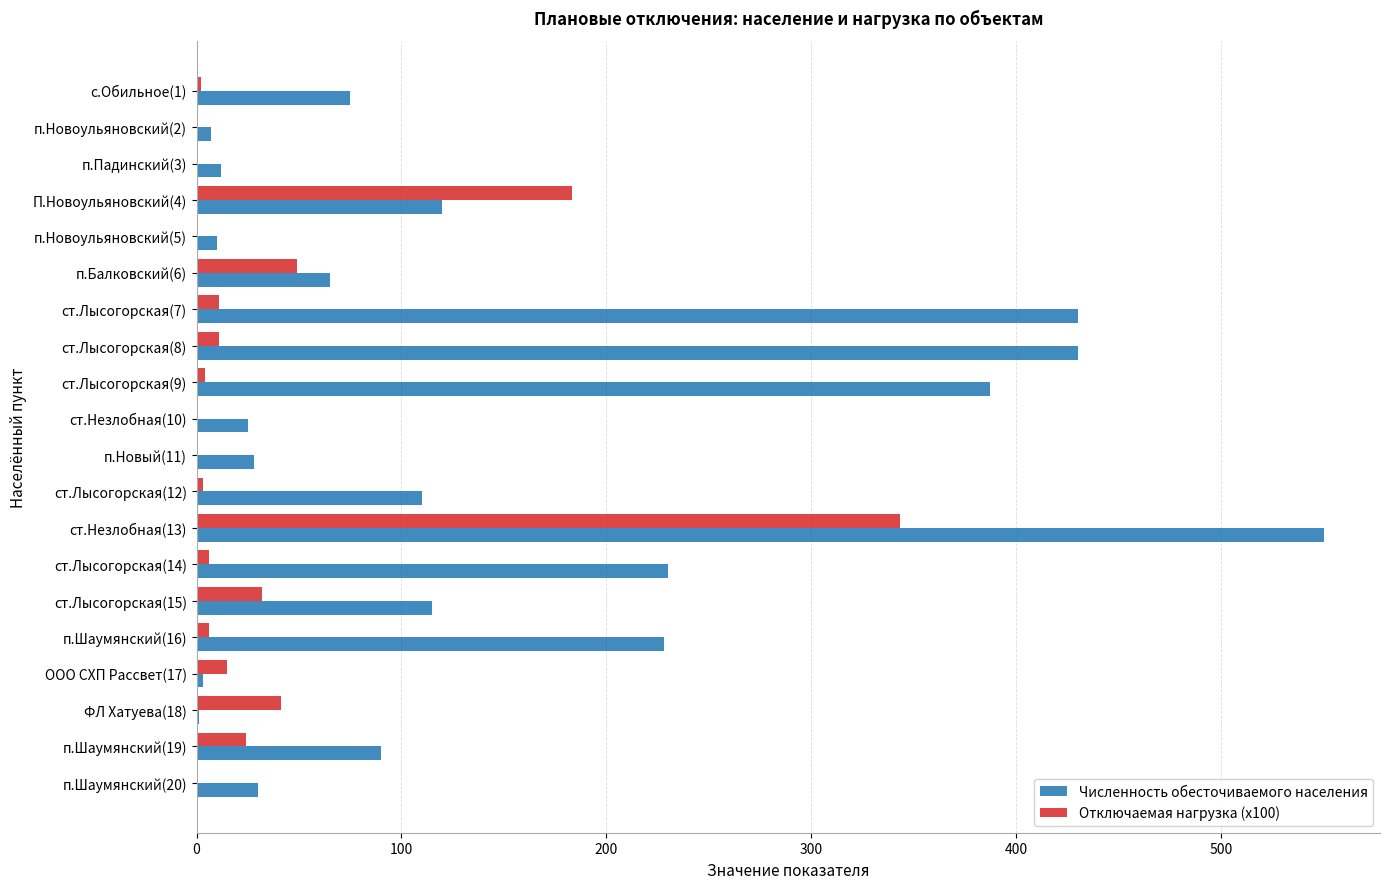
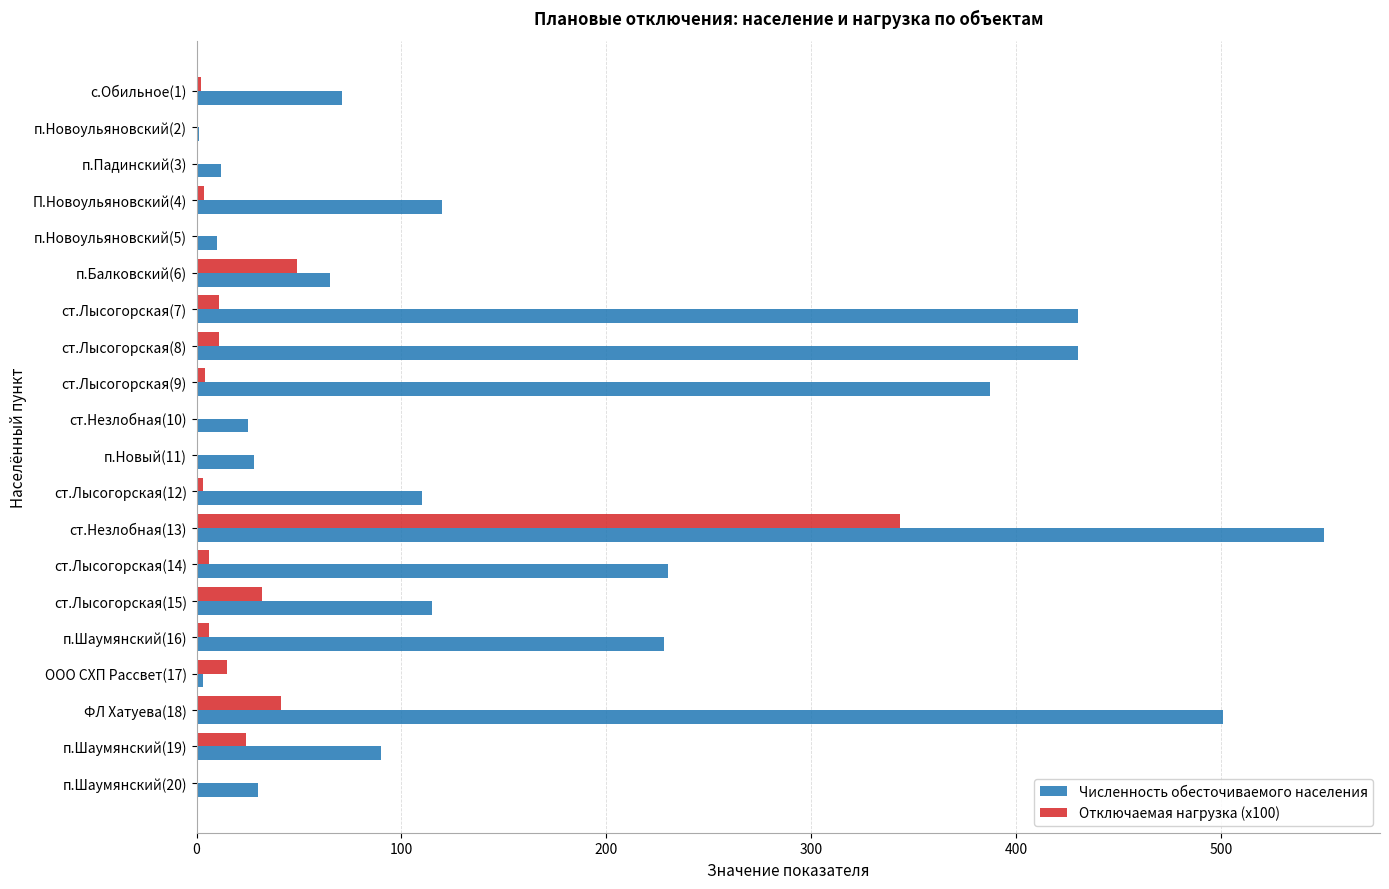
  {
    "Численность обесточиваемого населения": {
-     "с.Обильное(1)": 75,
-     "п.Новоульяновский(2)": 7,
+     "с.Обильное(1)": 71,
+     "п.Новоульяновский(2)": 1,
      "п.Падинский(3)": 12,
      "П.Новоульяновский(4)": 120,
      "п.Новоульяновский(5)": 10,
      "п.Балковский(6)": 65,
      "ст.Лысогорская(7)": 430,
      "ст.Лысогорская(8)": 430,
      "ст.Лысогорская(9)": 387,
      "ст.Незлобная(10)": 25,
      "п.Новый(11)": 28,
      "ст.Лысогорская(12)": 110,
      "ст.Незлобная(13)": 550,
      "ст.Лысогорская(14)": 230,
      "ст.Лысогорская(15)": 115,
      "п.Шаумянский(16)": 228,
      "ООО СХП Рассвет(17)": 3,
-     "ФЛ Хатуева(18)": 1,
+     "ФЛ Хатуева(18)": 501,
      "п.Шаумянский(19)": 90,
      "п.Шаумянский(20)": 30
    },
    "Отключаемая нагрузка (x100)": {
      "с.Обильное(1)": 2,
-     "П.Новоульяновский(4)": 183,
+     "П.Новоульяновский(4)": 4,
      "п.Балковский(6)": 49,
      "ст.Лысогорская(7)": 11,
      "ст.Лысогорская(8)": 11,
      "ст.Лысогорская(9)": 4,
      "ст.Лысогорская(12)": 3,
      "ст.Незлобная(13)": 343,
      "ст.Лысогорская(14)": 6,
      "ст.Лысогорская(15)": 32,
      "п.Шаумянский(16)": 6,
      "ООО СХП Рассвет(17)": 15,
      "ФЛ Хатуева(18)": 41,
      "п.Шаумянский(19)": 24
    }
  }
